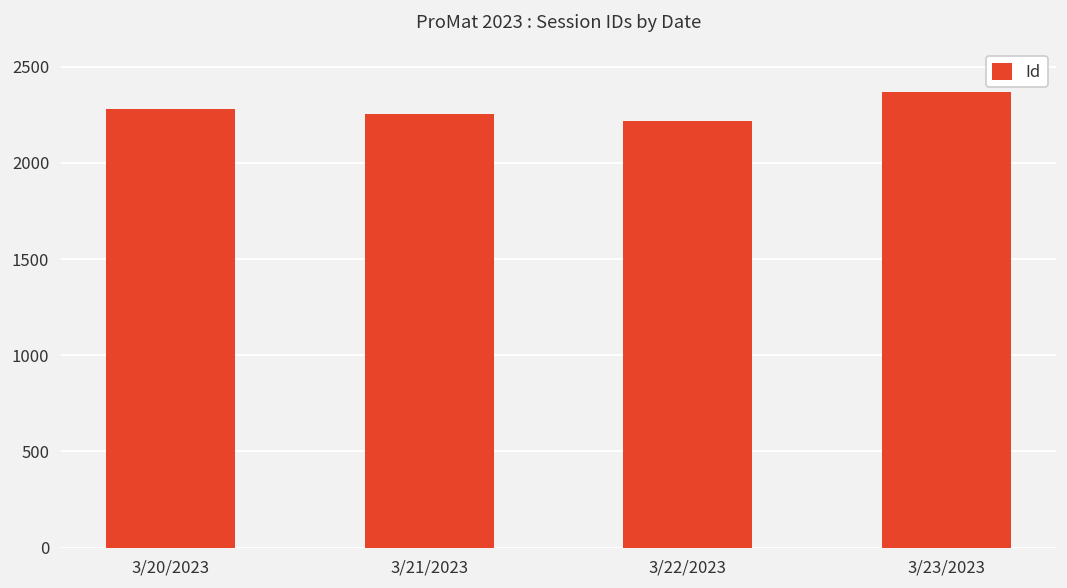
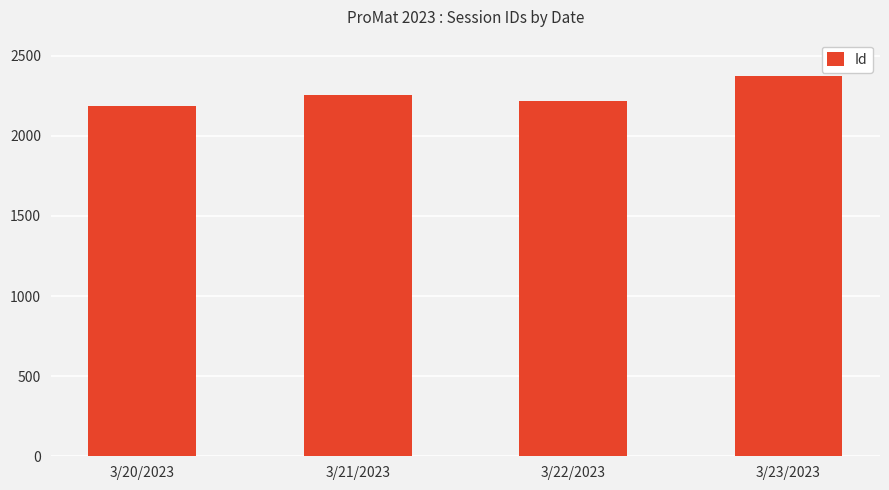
  {
-   "3/20/2023": 2280,
+   "3/20/2023": 2180,
    "3/21/2023": 2250,
    "3/22/2023": 2220,
    "3/23/2023": 2370
  }
